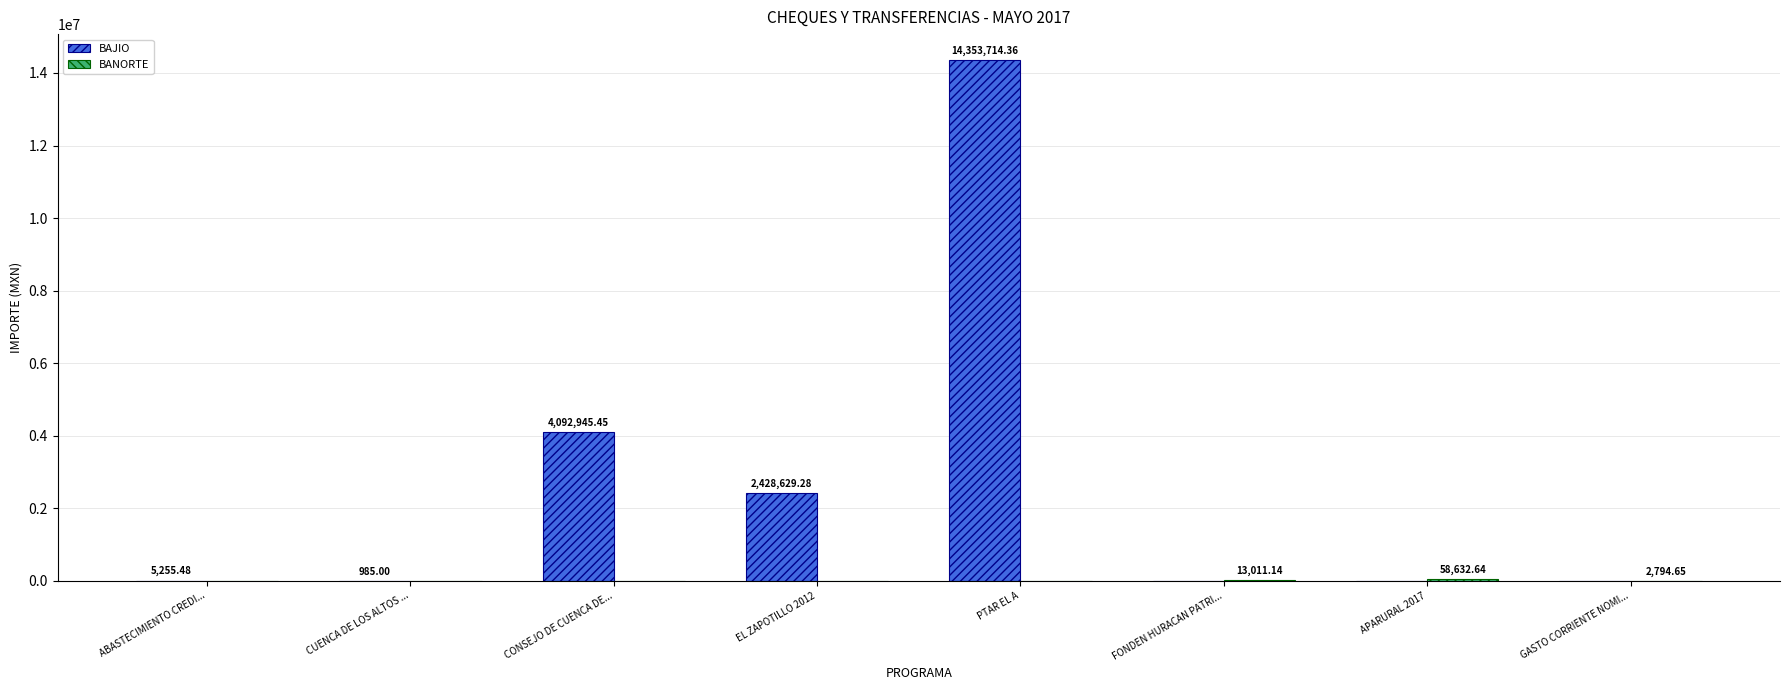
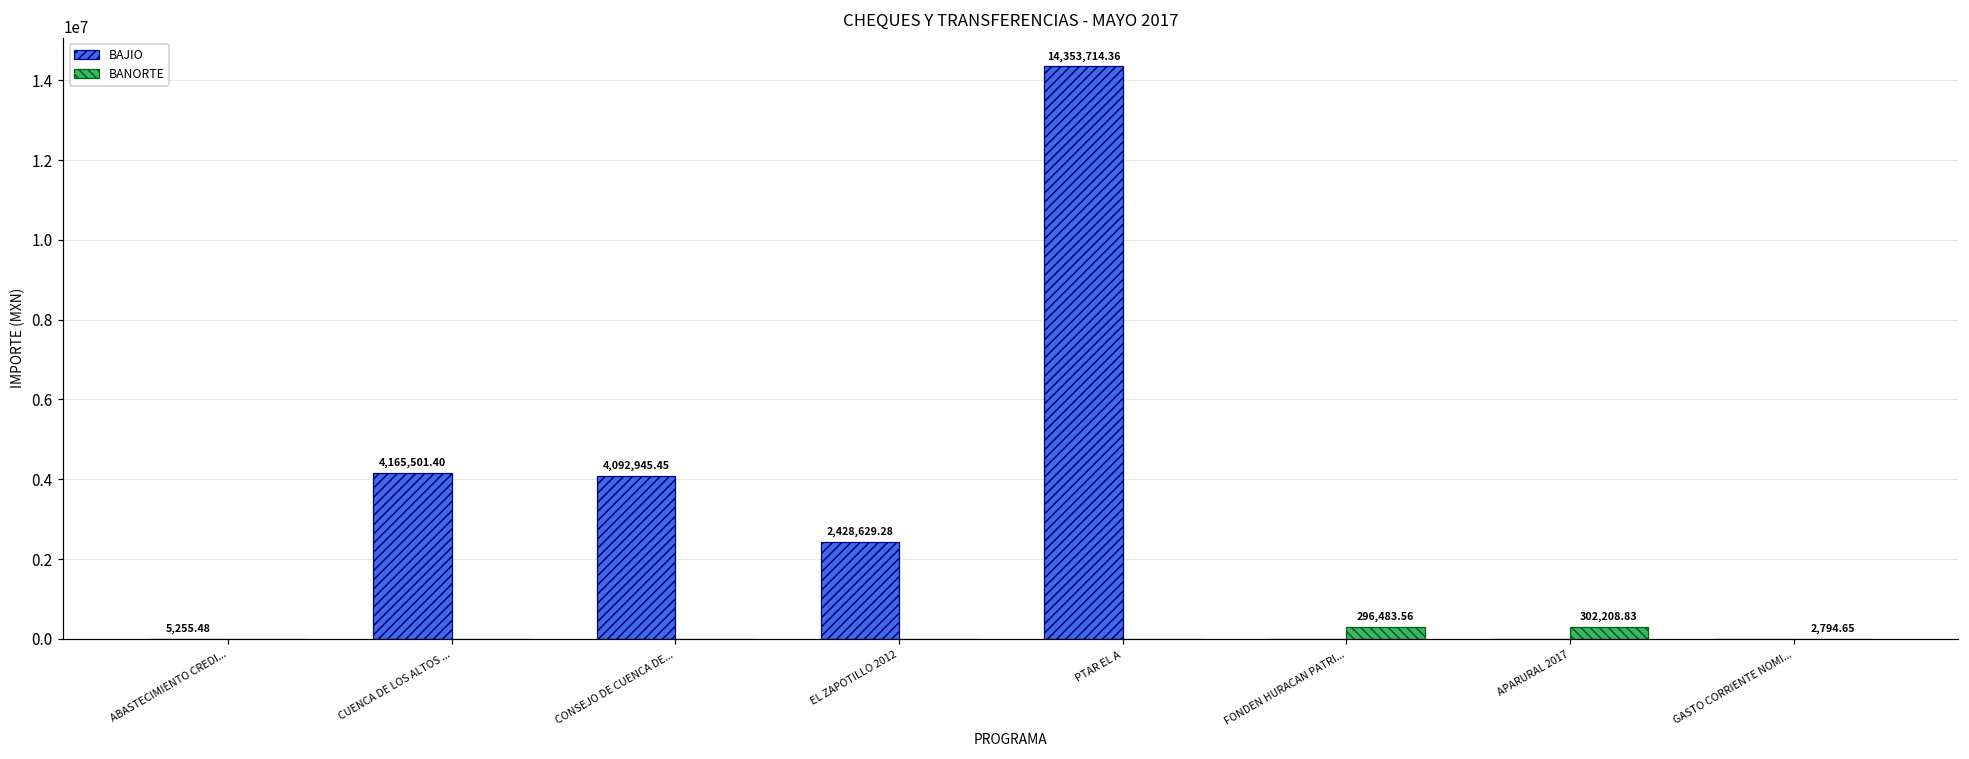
  {
    "BAJIO": {
      "ABASTECIMIENTO CREDI...": "5,255.48",
-     "CUENCA DE LOS ALTOS ...": "985.00",
+     "CUENCA DE LOS ALTOS ...": "4,165,501.40",
      "CONSEJO DE CUENCA DE...": "4,092,945.45",
      "EL ZAPOTILLO 2012": "2,428,629.28",
      "PTAR EL A": "14,353,714.36"
    },
    "BANORTE": {
-     "FONDEN HURACAN PATRI...": "13,011.14",
-     "APARURAL 2017": "58,632.64",
+     "FONDEN HURACAN PATRI...": "296,483.56",
+     "APARURAL 2017": "302,208.83",
      "GASTO CORRIENTE NOMI...": "2,794.65"
    }
  }
